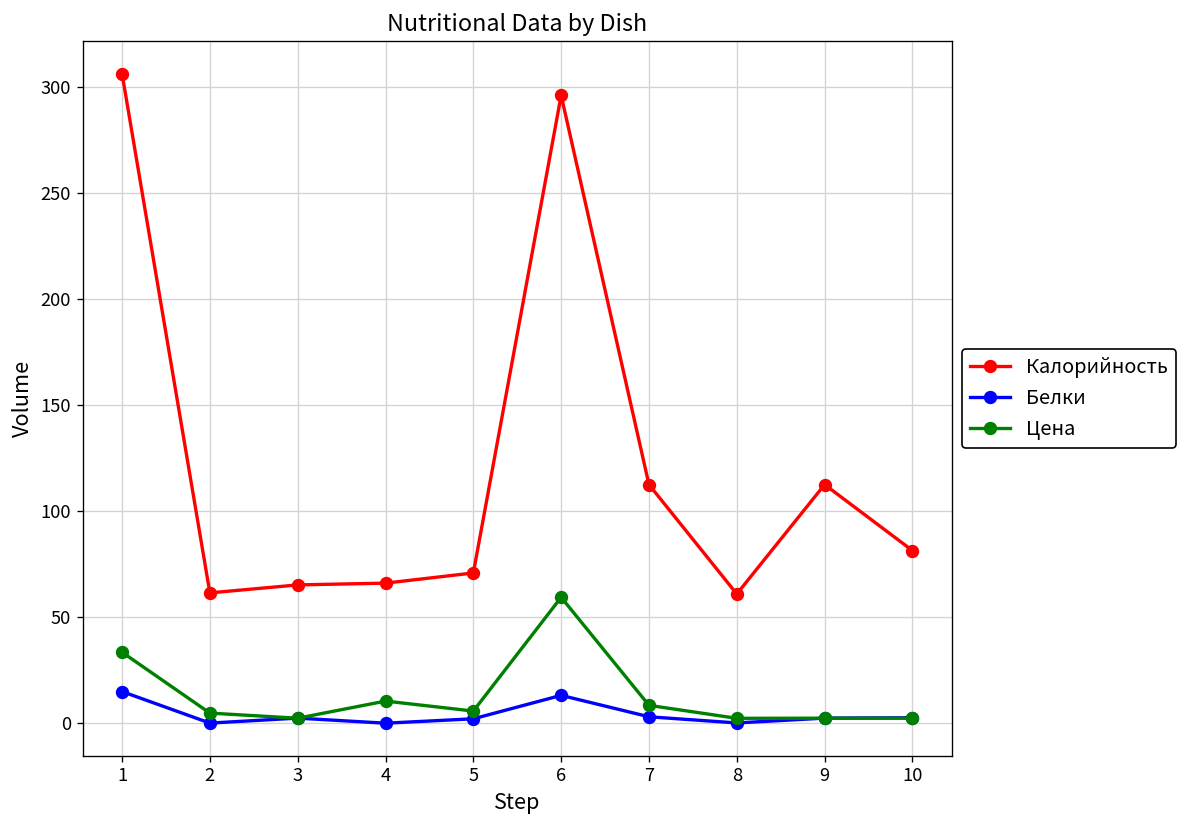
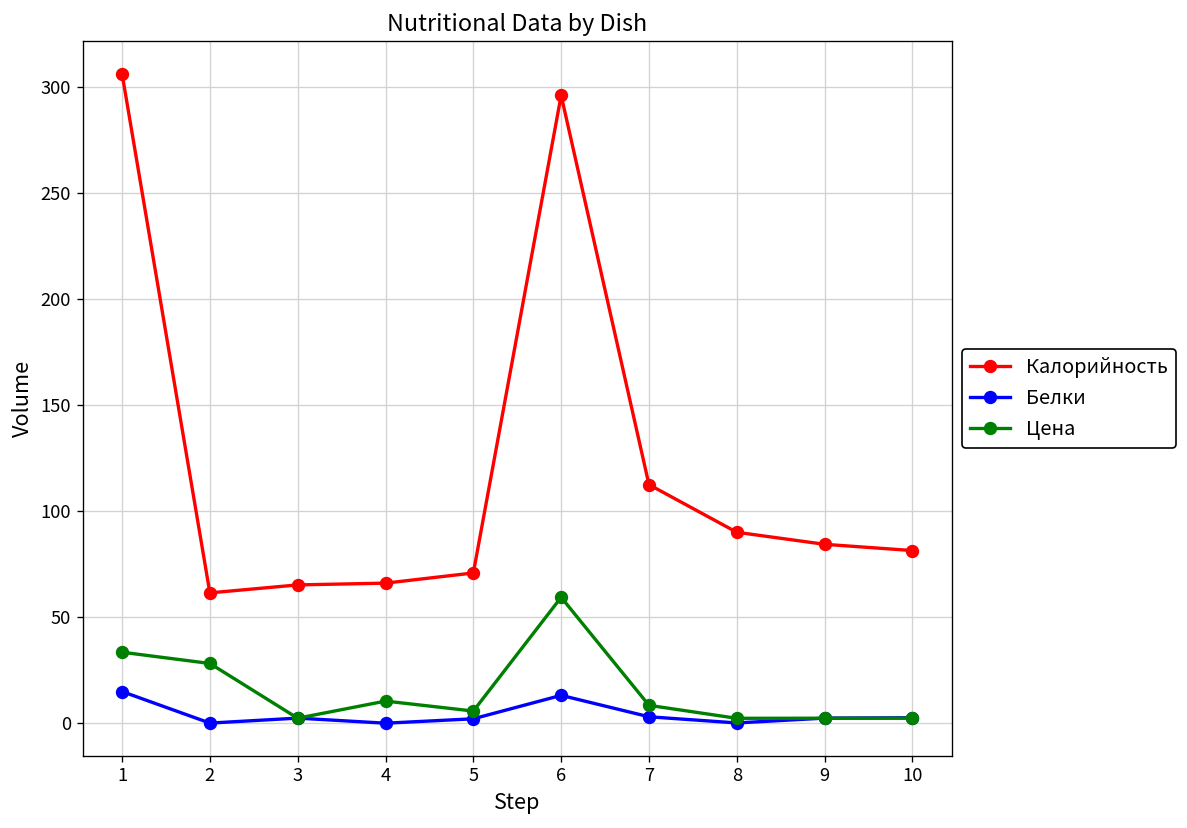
  {
    "Калорийность": {
      "1": 306,
      "2": 62,
      "3": 65,
      "4": 66,
      "5": 71,
      "6": 296,
      "7": 113,
-     "8": 61,
-     "9": 113,
+     "8": 90,
+     "9": 84,
      "10": 81
    },
    "Белки": {
      "1": 15,
      "2": 0,
      "4": 0,
      "5": 2,
      "6": 13,
      "7": 3,
      "8": 0
    },
    "Цена": {
      "1": 34,
-     "2": 5,
+     "2": 28,
      "4": 11,
      "5": 6,
      "6": 59,
      "7": 8,
      "8": 2
    }
  }
